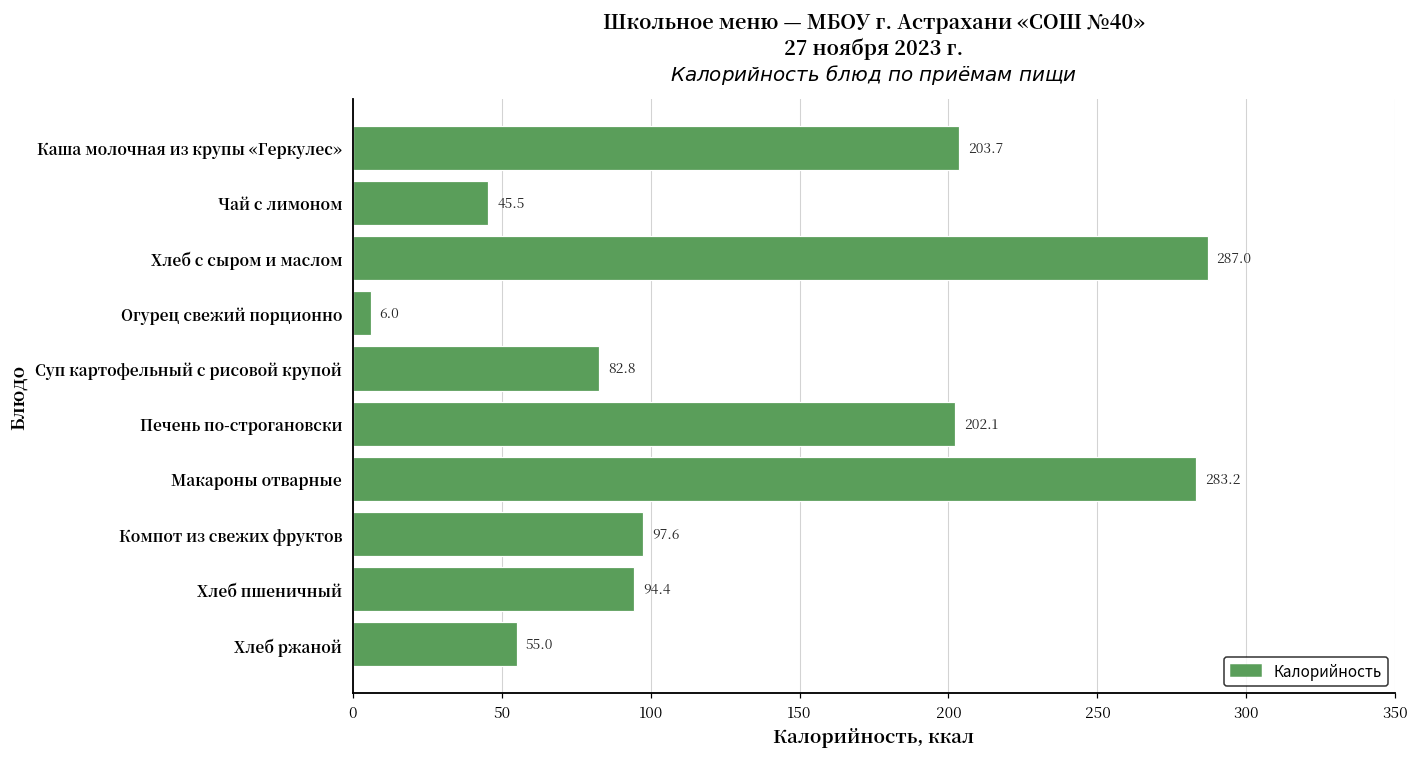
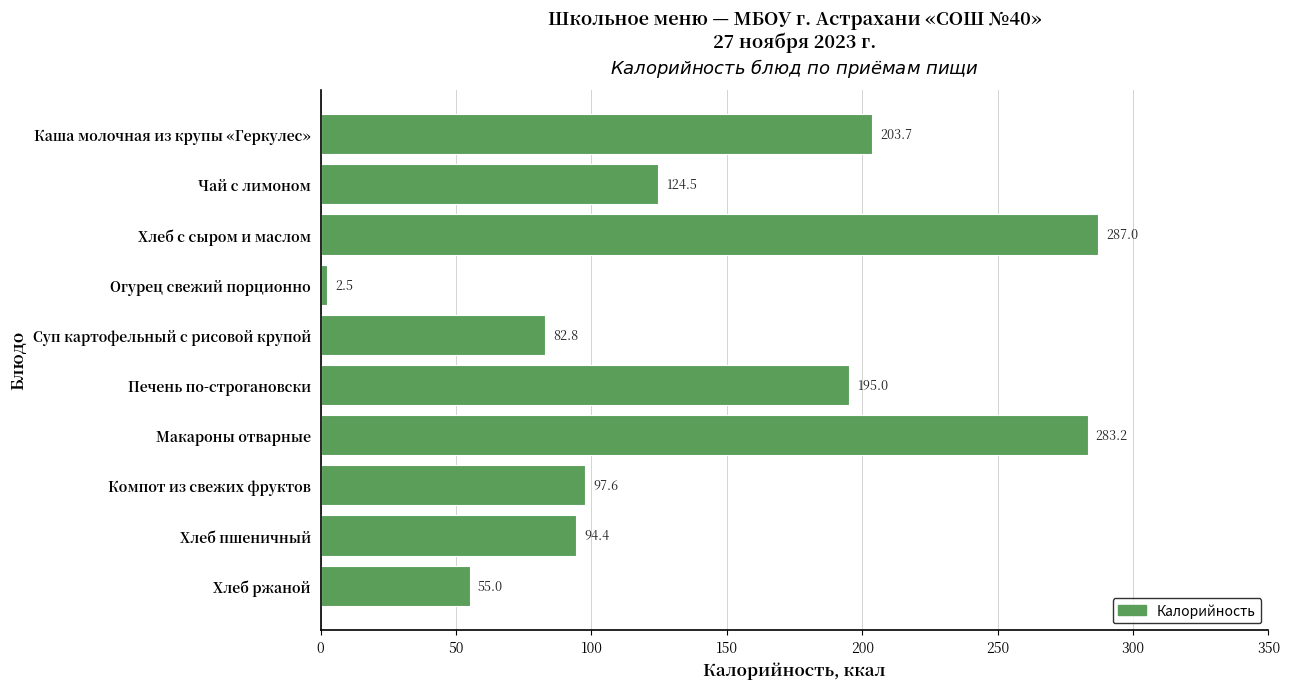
  {
    "Каша молочная из крупы «Геркулес»": 203.7,
-   "Чай с лимоном": 45.5,
+   "Чай с лимоном": 124.5,
    "Хлеб с сыром и маслом": 287.0,
-   "Огурец свежий порционно": 6.0,
+   "Огурец свежий порционно": 2.5,
    "Суп картофельный с рисовой крупой": 82.8,
-   "Печень по-строгановски": 202.1,
+   "Печень по-строгановски": 195.0,
    "Макароны отварные": 283.2,
    "Компот из свежих фруктов": 97.6,
    "Хлеб пшеничный": 94.4,
    "Хлеб ржаной": 55.0
  }
